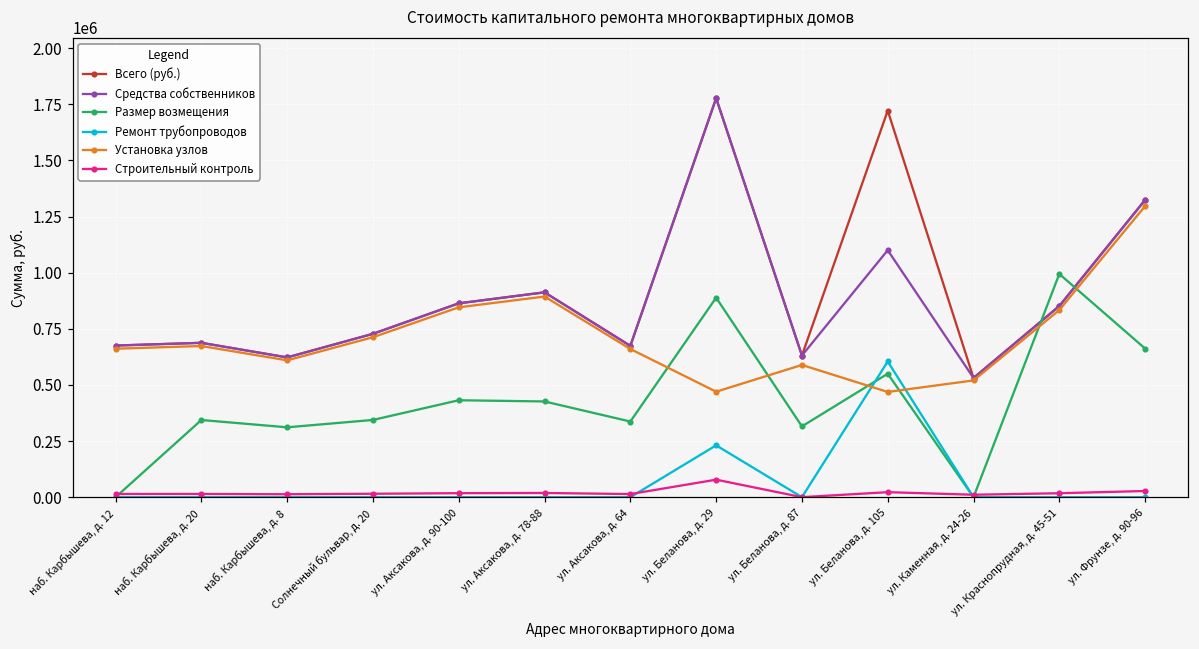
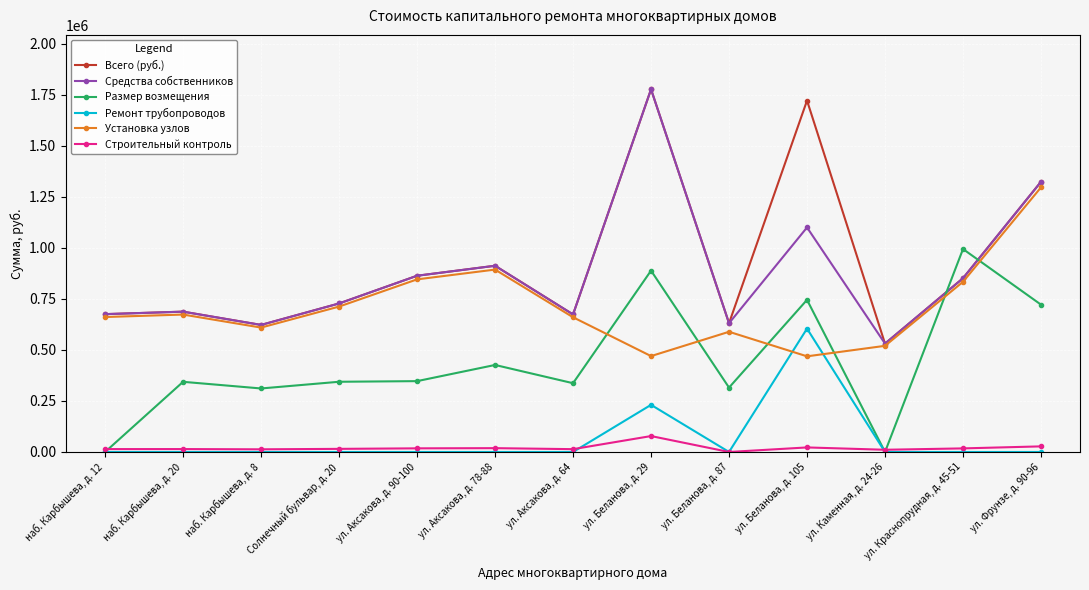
  {
    "Всего (руб.)": {
      "ул. Беланова, д. 105": 1720000
    },
    "Средства собственников": {
      "ул. Беланова, д. 105": 1100000
    },
    "Размер возмещения": {
      "наб. Карбышева, д. 20": 340000,
      "наб. Карбышева, д. 8": 310000,
      "Солнечный бульвар, д. 20": 340000,
-     "ул. Аксакова, д. 90-100": 430000,
+     "ул. Аксакова, д. 90-100": 350000,
      "ул. Аксакова, д. 78-88": 430000,
      "ул. Аксакова, д. 64": 340000,
      "ул. Беланова, д. 29": 890000,
      "ул. Беланова, д. 87": 320000,
-     "ул. Беланова, д. 105": 550000,
+     "ул. Беланова, д. 105": 750000,
      "ул. Краснопрудная, д. 45-51": 990000,
-     "ул. Фрунзе, д. 90-96": 660000
+     "ул. Фрунзе, д. 90-96": 720000
    },
    "Ремонт трубопроводов": {
      "наб. Карбышева, д. 20": 0,
      "наб. Карбышева, д. 8": 0,
      "Солнечный бульвар, д. 20": 0,
      "ул. Аксакова, д. 90-100": 0,
      "ул. Аксакова, д. 78-88": 0,
      "ул. Аксакова, д. 64": 0,
      "ул. Беланова, д. 29": 230000,
      "ул. Беланова, д. 105": 600000,
      "ул. Краснопрудная, д. 45-51": 0,
      "ул. Фрунзе, д. 90-96": 0
    },
    "Установка узлов": {
      "наб. Карбышева, д. 12": 660000,
      "наб. Карбышева, д. 20": 670000,
      "наб. Карбышева, д. 8": 610000,
      "Солнечный бульвар, д. 20": 710000,
      "ул. Аксакова, д. 90-100": 850000,
      "ул. Аксакова, д. 78-88": 890000,
      "ул. Аксакова, д. 64": 660000,
      "ул. Беланова, д. 29": 470000,
      "ул. Беланова, д. 87": 590000,
      "ул. Беланова, д. 105": 470000,
      "ул. Краснопрудная, д. 45-51": 830000,
      "ул. Фрунзе, д. 90-96": 1300000
    },
    "Строительный контроль": {
      "наб. Карбышева, д. 12": 10000,
      "наб. Карбышева, д. 20": 10000,
      "наб. Карбышева, д. 8": 10000,
      "Солнечный бульвар, д. 20": 20000,
      "ул. Аксакова, д. 90-100": 20000,
      "ул. Аксакова, д. 78-88": 20000,
      "ул. Аксакова, д. 64": 10000,
      "ул. Беланова, д. 29": 80000,
      "ул. Беланова, д. 105": 20000,
      "ул. Краснопрудная, д. 45-51": 20000,
      "ул. Фрунзе, д. 90-96": 30000
    }
  }
